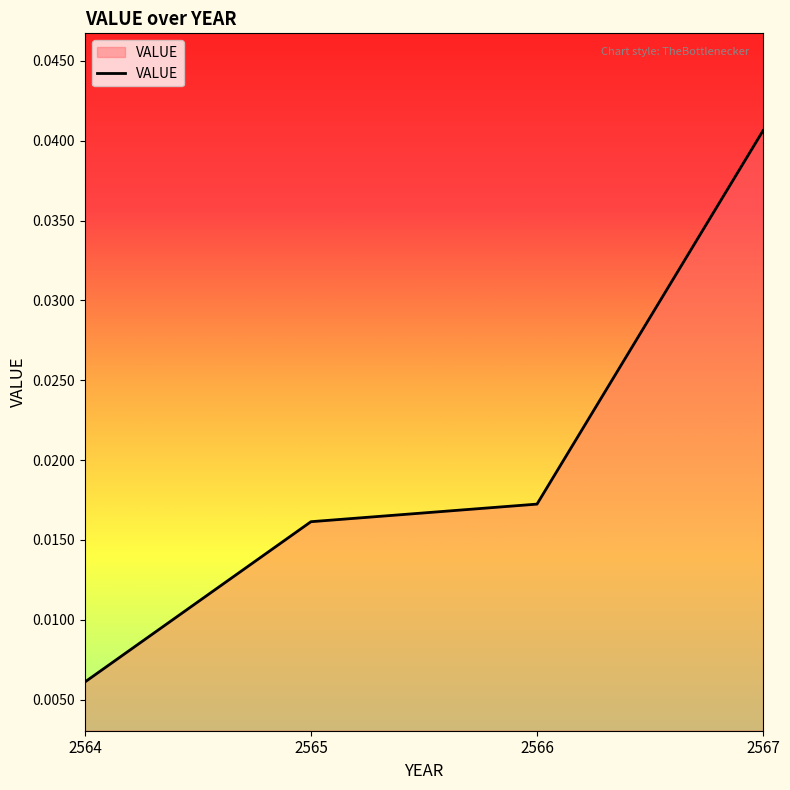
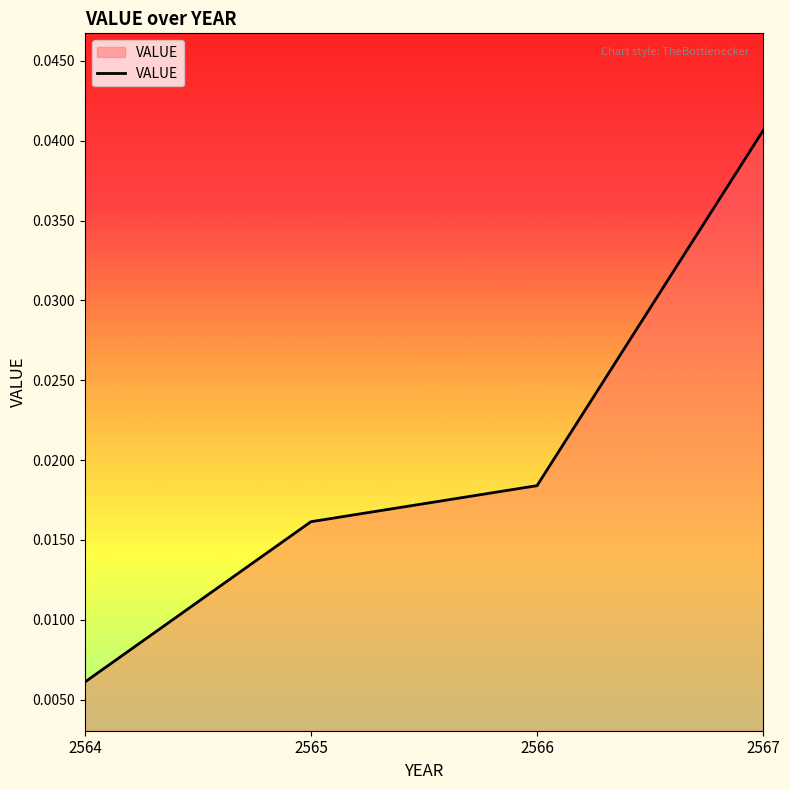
  {
    "2564": 0.0061,
    "2565": 0.0161,
-   "2566": 0.0172,
+   "2566": 0.0184,
    "2567": 0.0406
  }
